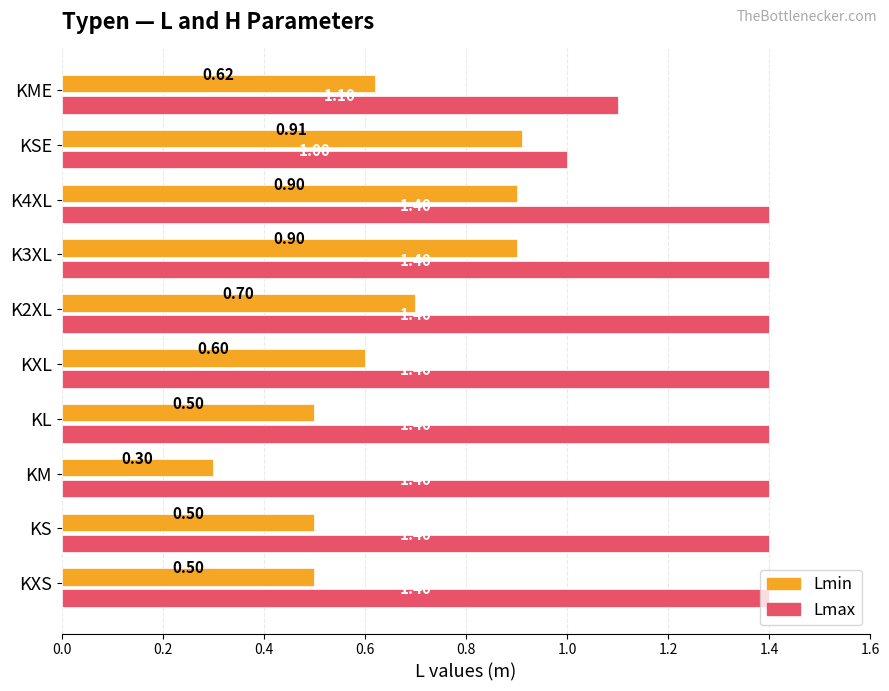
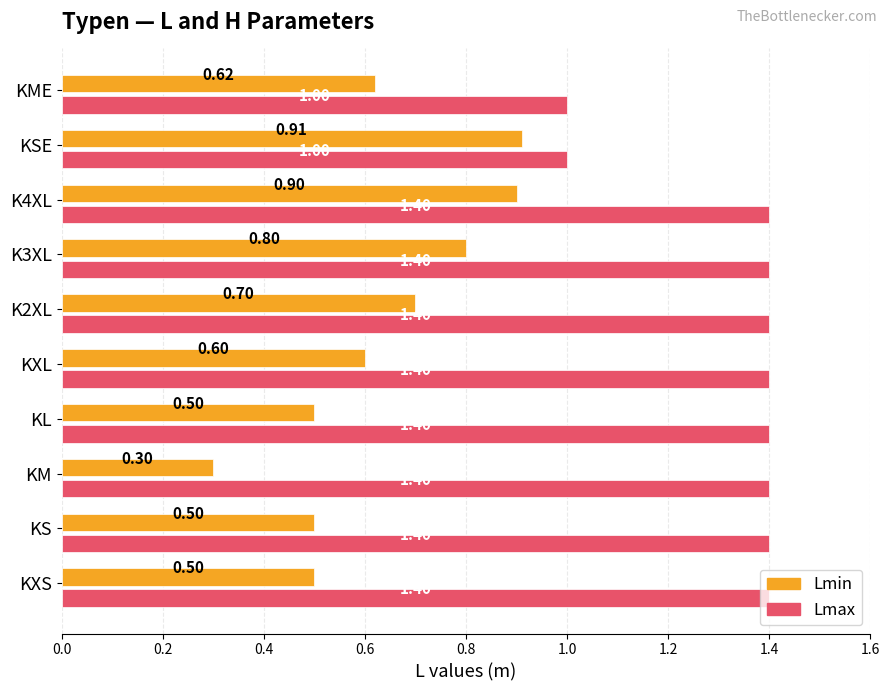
  {
    "Lmax": {
-     "KME": 1.10,
+     "KME": 1.00,
      "KSE": 1.00,
      "K4XL": 1.40,
      "K3XL": 1.40,
      "K2XL": 1.40
    },
    "Lmin": {
      "KME": 0.62,
      "KSE": 0.91,
      "K4XL": 0.90,
-     "K3XL": 0.90,
+     "K3XL": 0.80,
      "K2XL": 0.70,
      "KXL": 0.60,
      "KL": 0.50,
      "KM": 0.30,
      "KS": 0.50,
      "KXS": 0.50
    }
  }
